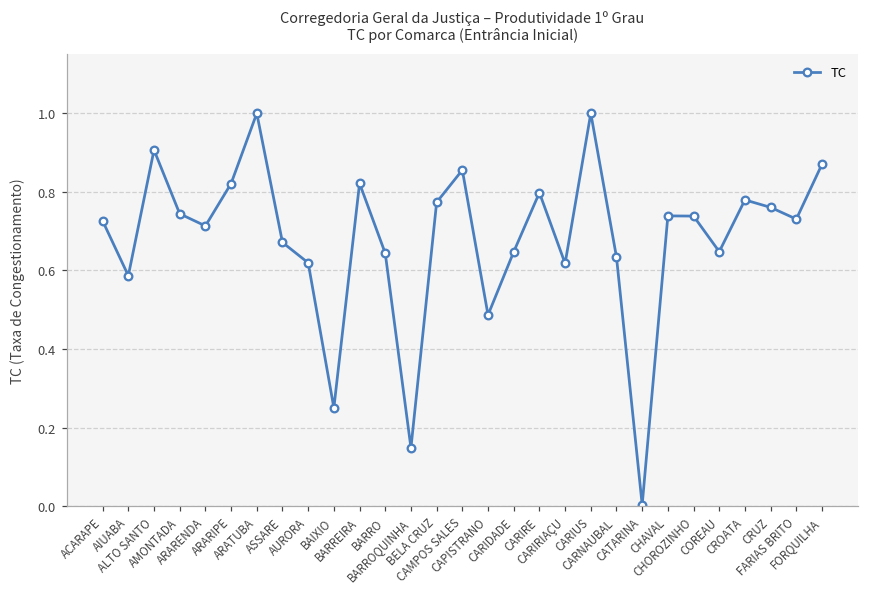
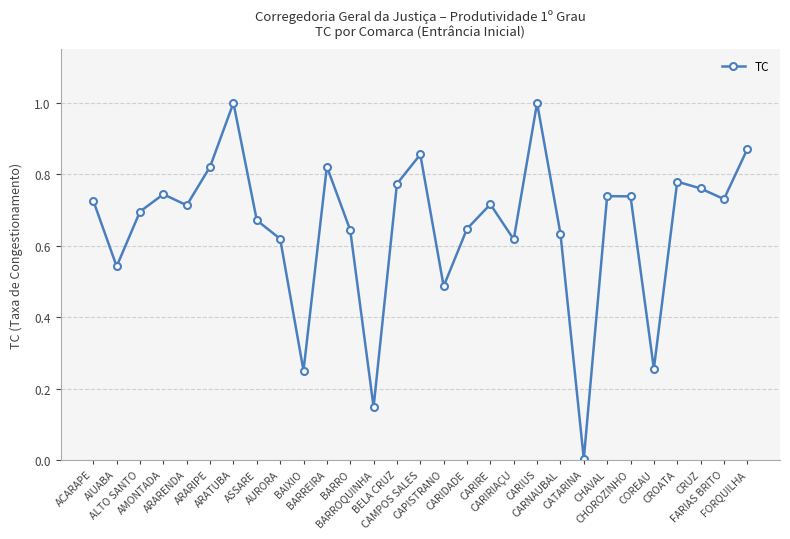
  {
    "ACARAPE": 0.73,
-   "AIUABA": 0.59,
-   "ALTO SANTO": 0.91,
+   "AIUABA": 0.54,
+   "ALTO SANTO": 0.70,
    "AMONTADA": 0.74,
    "ARARENDA": 0.71,
    "ARARIPE": 0.82,
    "ARATUBA": 1.00,
    "ASSARE": 0.67,
    "AURORA": 0.62,
    "BAIXIO": 0.25,
    "BARREIRA": 0.82,
    "BARRO": 0.64,
    "BARROQUINHA": 0.15,
    "BELA CRUZ": 0.77,
    "CAMPOS SALES": 0.86,
    "CAPISTRANO": 0.49,
    "CARIDADE": 0.65,
-   "CARIRE": 0.80,
+   "CARIRE": 0.72,
    "CARIRIAÇU": 0.62,
    "CARIUS": 1.00,
    "CARNAUBAL": 0.63,
    "CATARINA": 0.00,
    "CHAVAL": 0.74,
    "CHOROZINHO": 0.74,
-   "COREAU": 0.65,
+   "COREAU": 0.26,
    "CROATA": 0.78,
    "CRUZ": 0.76,
    "FARIAS BRITO": 0.73,
    "FORQUILHA": 0.87
  }
